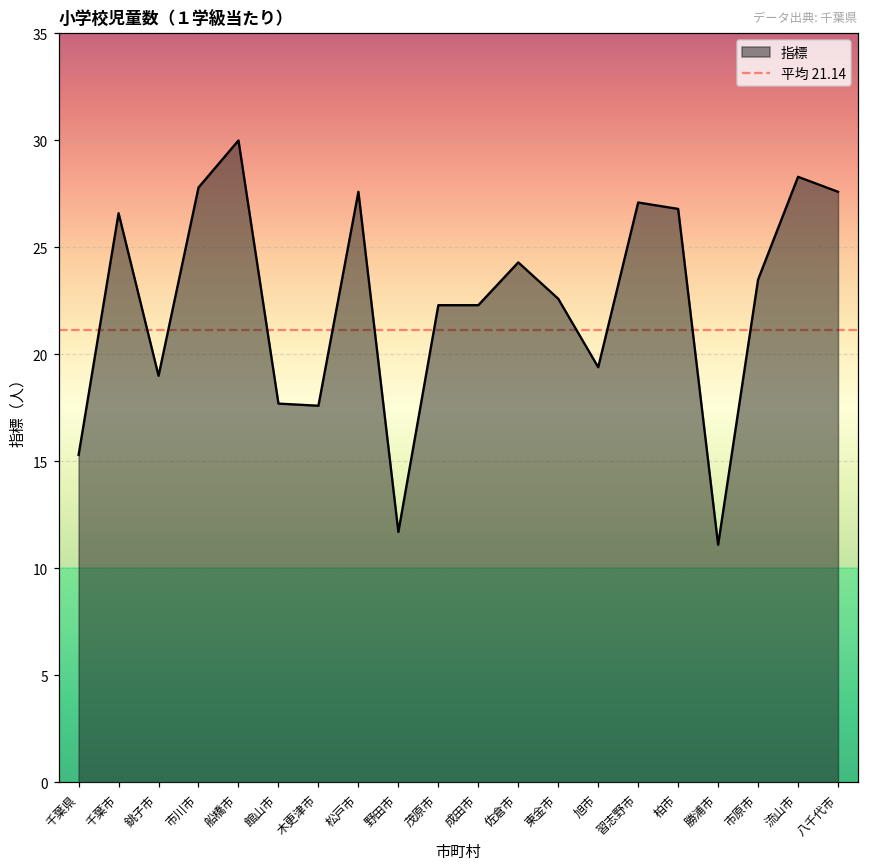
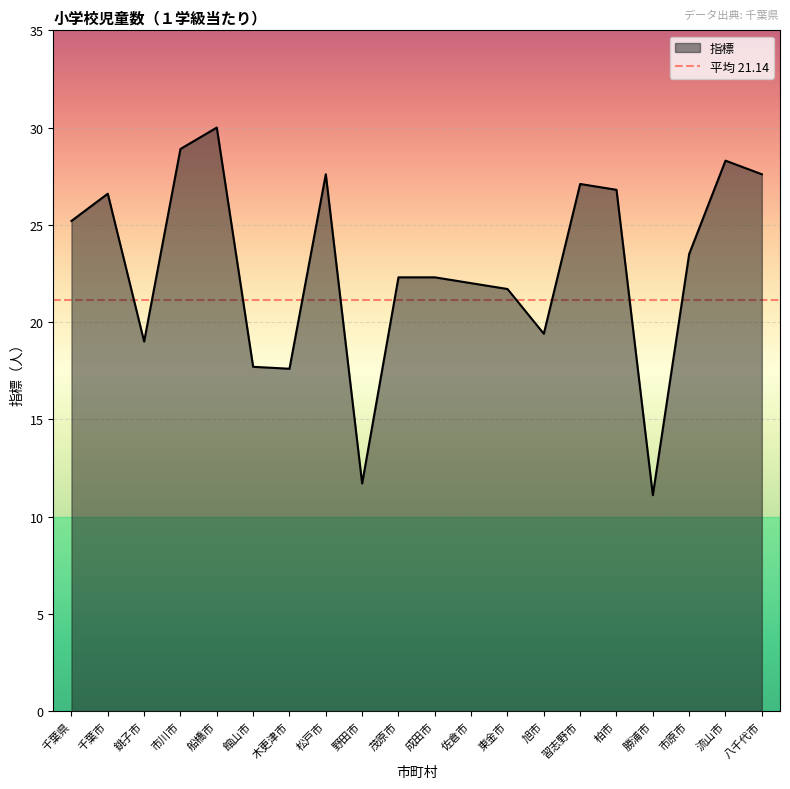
  {
-   "千葉県": 15.3,
+   "千葉県": 25.2,
    "千葉市": 26.6,
    "銚子市": 19.0,
-   "市川市": 27.8,
+   "市川市": 28.9,
    "船橋市": 30.0,
    "館山市": 17.7,
    "木更津市": 17.6,
    "松戸市": 27.6,
    "野田市": 11.7,
    "茂原市": 22.3,
    "成田市": 22.3,
-   "佐倉市": 24.3,
-   "東金市": 22.6,
+   "佐倉市": 22.0,
+   "東金市": 21.7,
    "旭市": 19.4,
    "習志野市": 27.1,
    "柏市": 26.8,
    "勝浦市": 11.1,
    "市原市": 23.5,
    "流山市": 28.3,
    "八千代市": 27.6
  }
